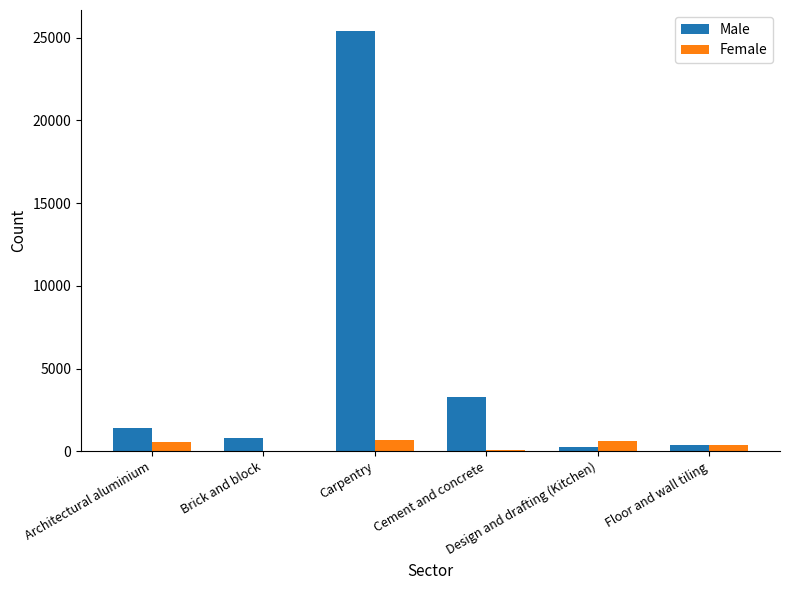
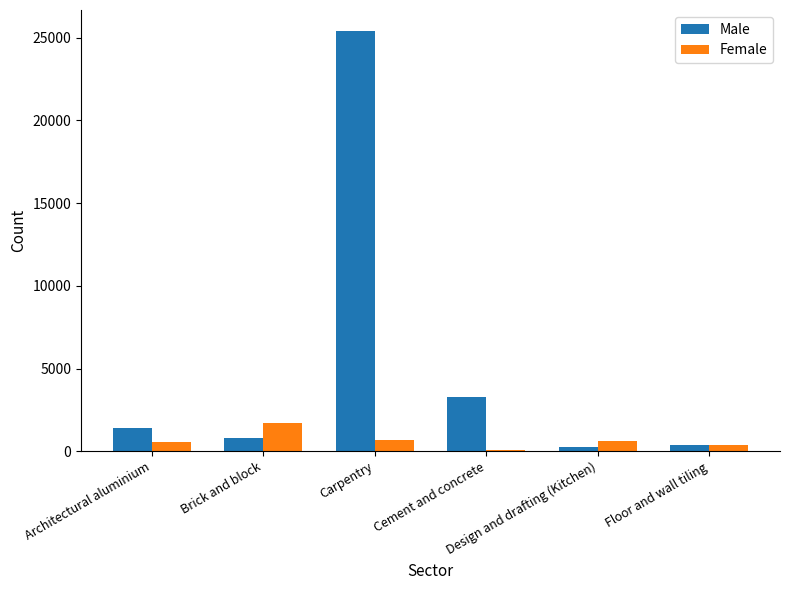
  {
    "Male": {
      "Architectural aluminium": 1400,
      "Brick and block": 800,
      "Carpentry": 25400,
      "Cement and concrete": 3300,
      "Design and drafting (Kitchen)": 200,
      "Floor and wall tiling": 400
    },
    "Female": {
      "Architectural aluminium": 600,
-     "Brick and block": 0,
+     "Brick and block": 1700,
      "Carpentry": 700,
      "Design and drafting (Kitchen)": 600,
      "Floor and wall tiling": 400
    }
  }
